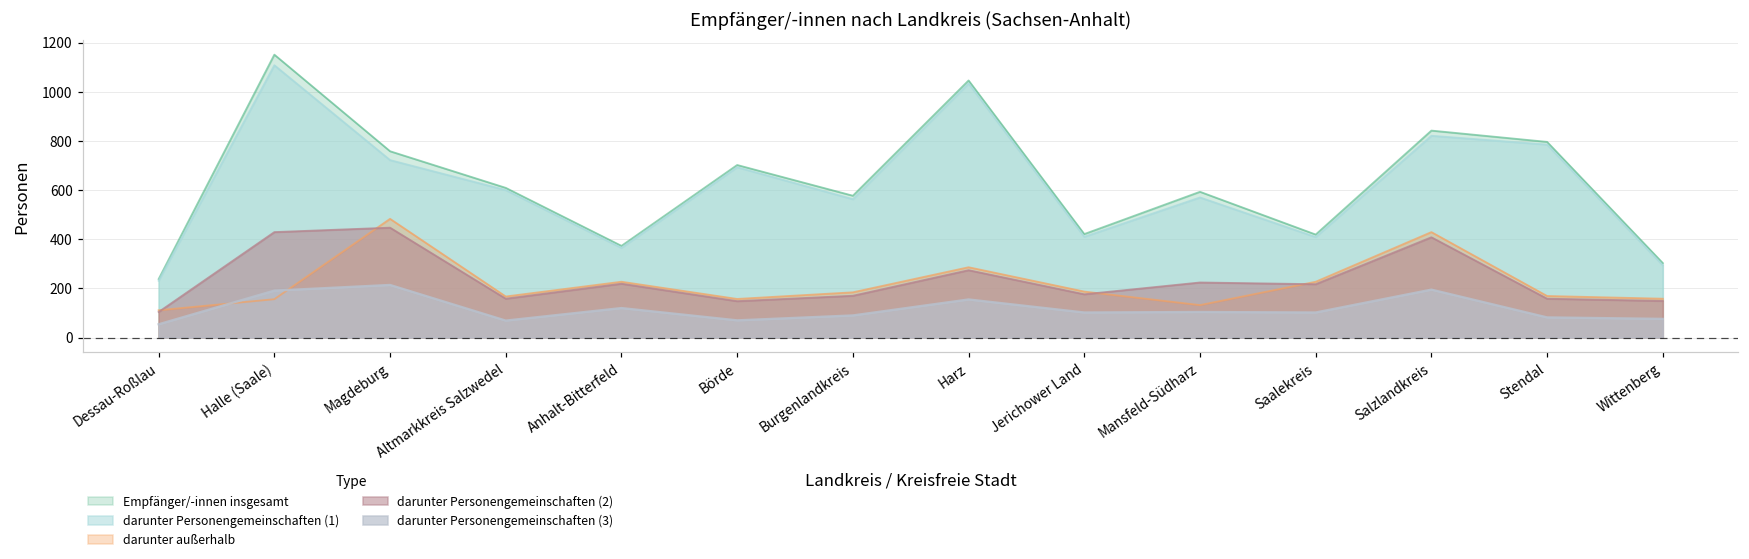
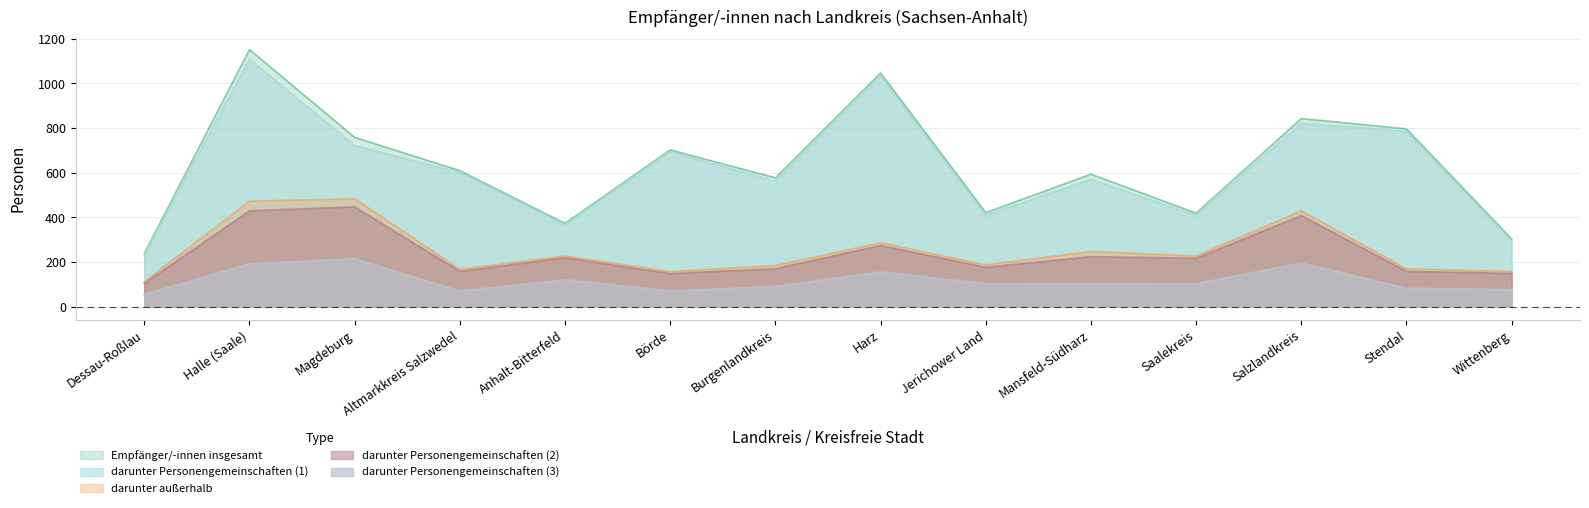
  {
    "darunter außerhalb": {
-     "Halle (Saale)": 160,
+     "Halle (Saale)": 470,
      "Magdeburg": 480,
      "Burgenlandkreis": 180,
      "Harz": 290,
-     "Mansfeld-Südharz": 130,
+     "Mansfeld-Südharz": 250,
      "Salzlandkreis": 430
    }
  }
